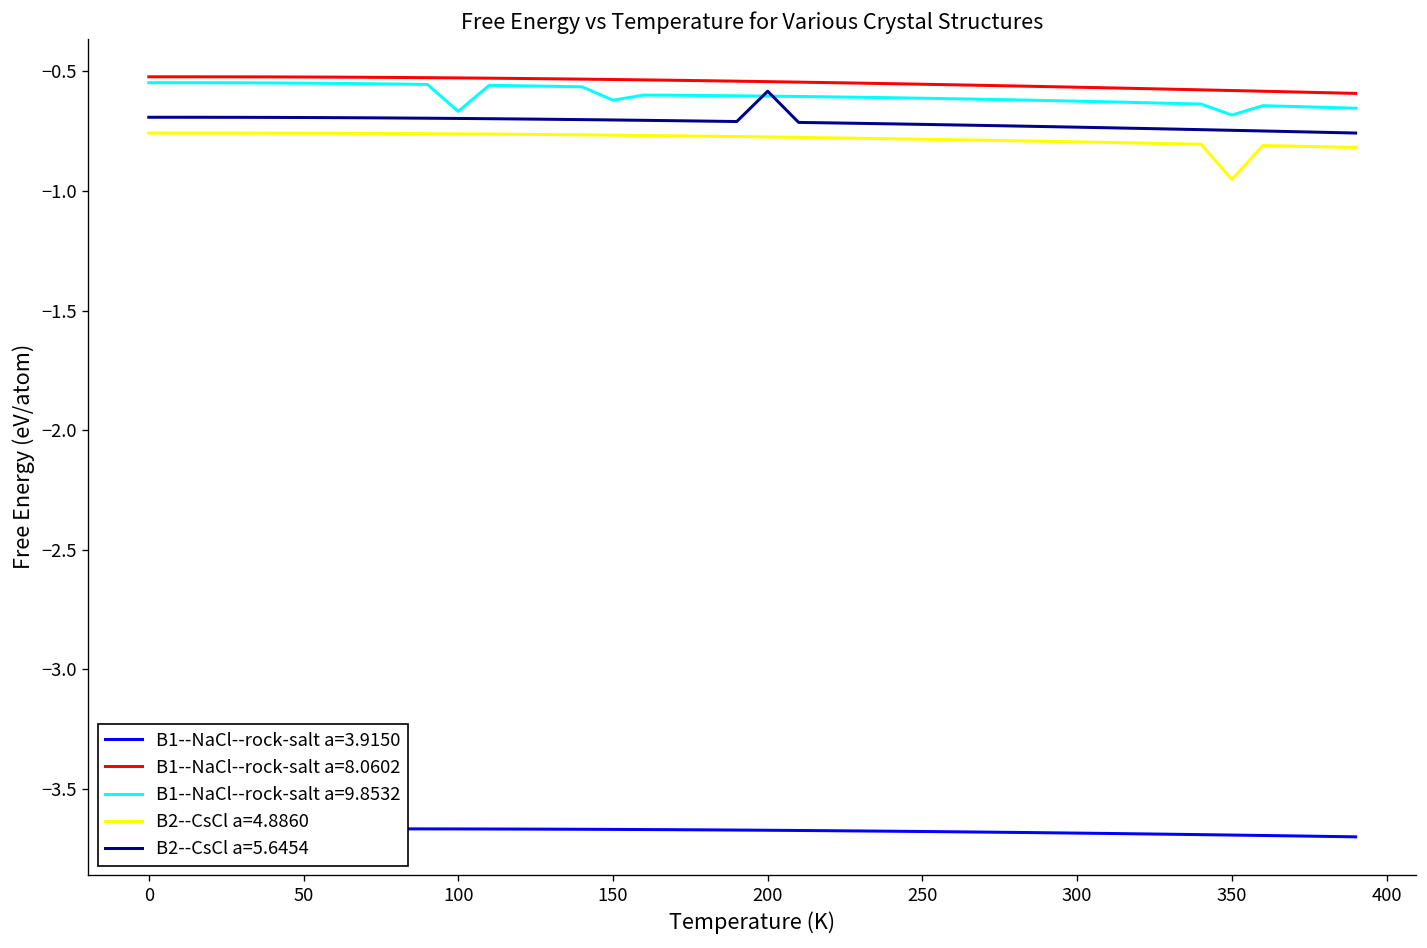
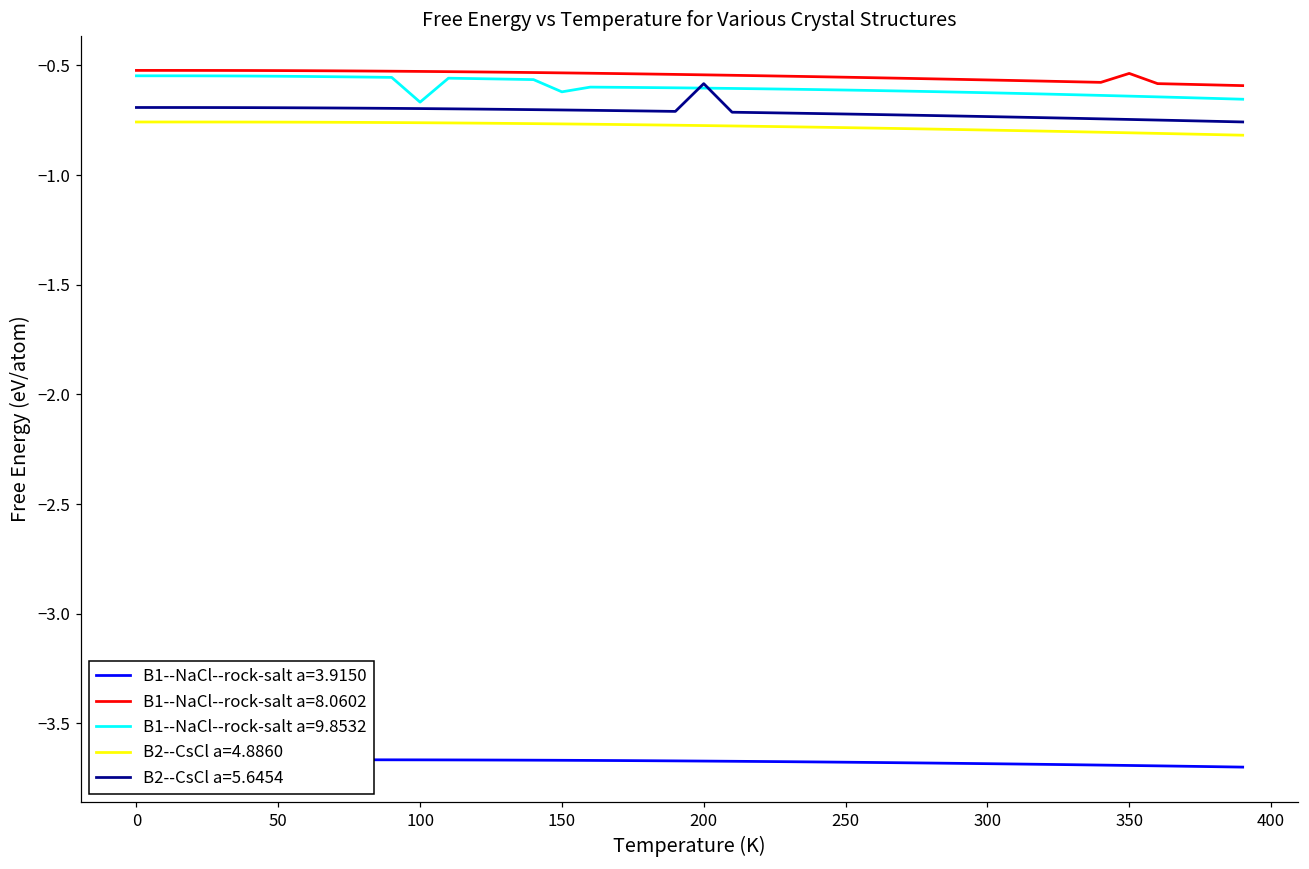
  {
    "B1--NaCl--rock-salt a=3.9150": {
      "100": -3.67,
      "150": -3.67,
      "200": -3.67,
      "250": -3.68,
      "300": -3.68,
      "350": -3.69
    },
    "B1--NaCl--rock-salt a=8.0602": {
      "0": -0.52,
      "50": -0.52,
      "100": -0.53,
      "150": -0.53,
      "200": -0.54,
      "250": -0.55,
      "300": -0.57,
-     "350": -0.58
+     "350": -0.54
    },
    "B1--NaCl--rock-salt a=9.8532": {
      "0": -0.55,
      "50": -0.55,
      "100": -0.67,
      "150": -0.62,
      "200": -0.60,
      "250": -0.61,
      "300": -0.62,
-     "350": -0.68
+     "350": -0.64
    },
    "B2--CsCl a=4.8860": {
      "0": -0.76,
      "50": -0.76,
      "100": -0.76,
      "150": -0.77,
      "200": -0.77,
      "250": -0.78,
      "300": -0.79,
-     "350": -0.95
+     "350": -0.81
    },
    "B2--CsCl a=5.6454": {
      "0": -0.69,
      "50": -0.69,
      "100": -0.70,
      "150": -0.70,
      "200": -0.58,
      "250": -0.72,
      "300": -0.73,
      "350": -0.75
    }
  }
